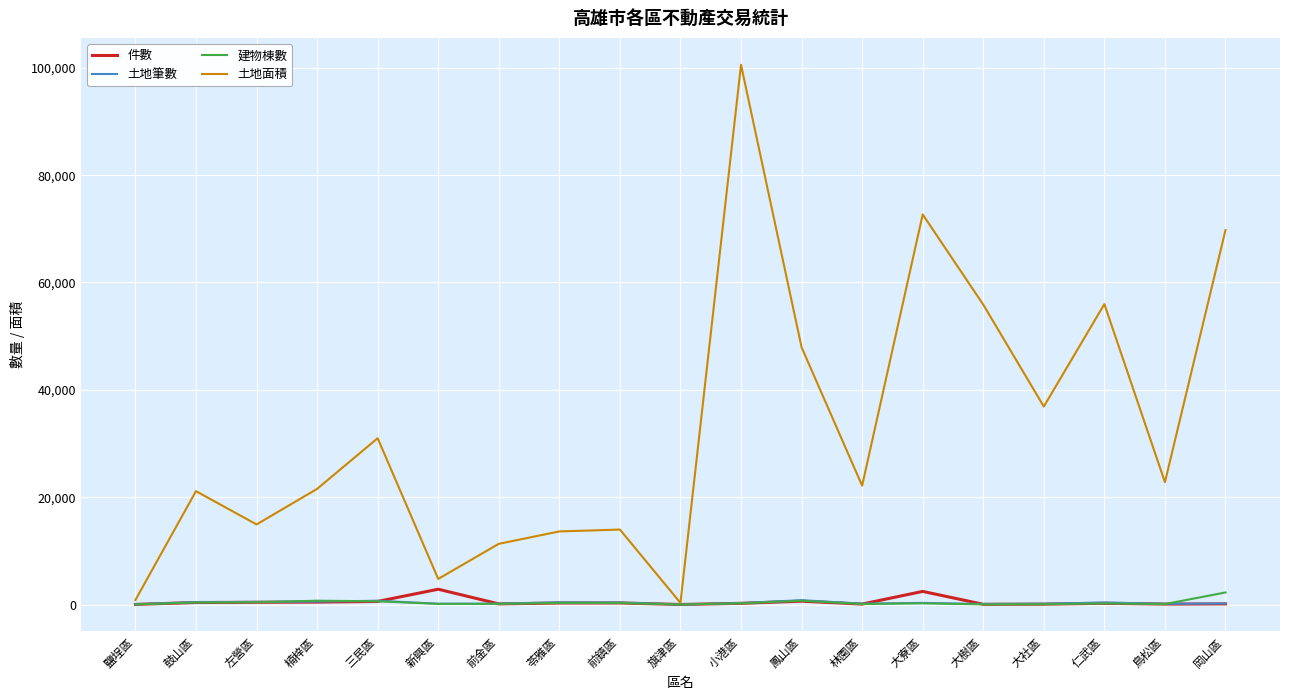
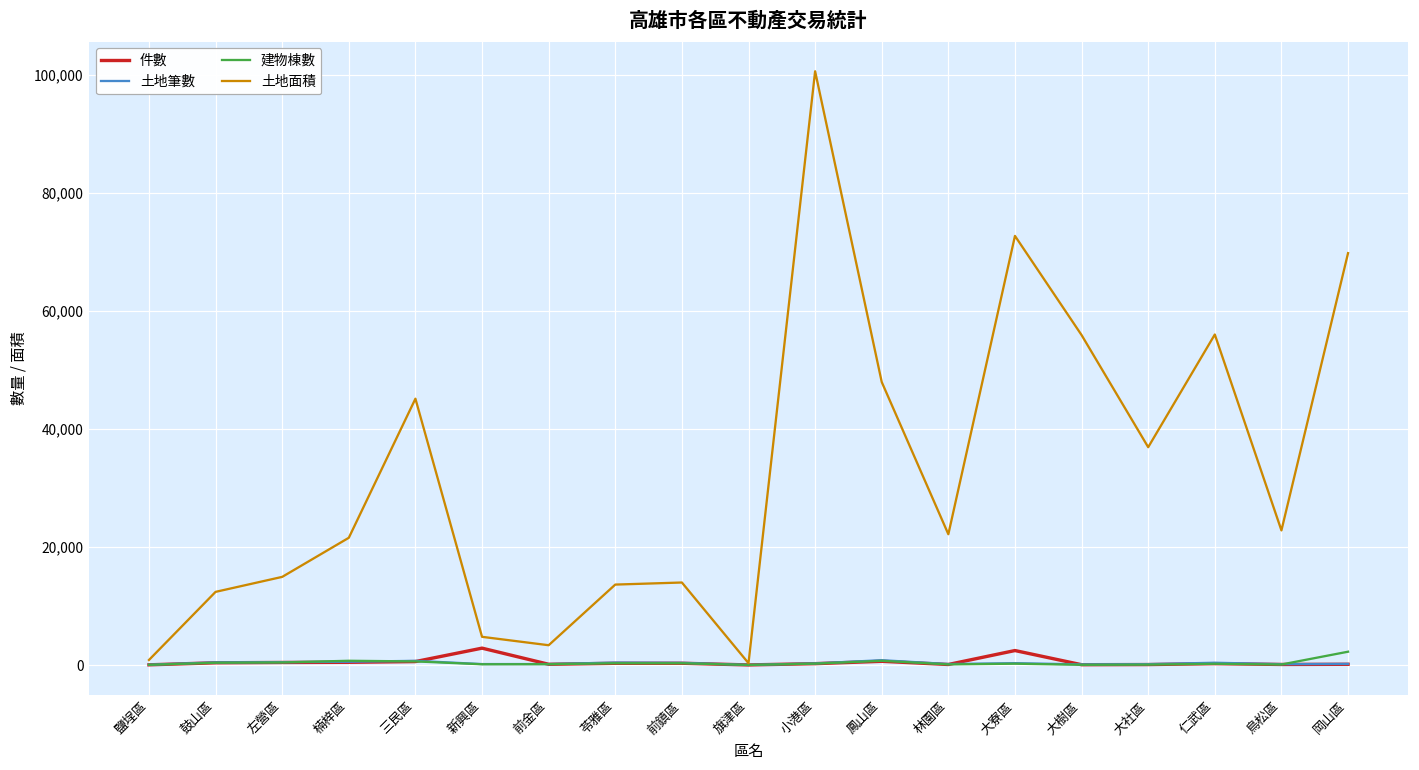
  {
    "件數": {
      "新興區": "3,000",
      "大寮區": "2,000"
    },
    "建物棟數": {
      "岡山區": "2,000"
    },
    "土地面積": {
      "鹽埕區": "1,000",
-     "鼓山區": "21,000",
+     "鼓山區": "12,000",
      "左營區": "15,000",
      "楠梓區": "22,000",
-     "三民區": "31,000",
+     "三民區": "45,000",
      "新興區": "5,000",
-     "前金區": "11,000",
+     "前金區": "3,000",
      "苓雅區": "14,000",
      "前鎮區": "14,000",
      "小港區": "101,000",
      "鳳山區": "48,000",
      "林園區": "22,000",
      "大寮區": "73,000",
      "大樹區": "56,000",
      "大社區": "37,000",
      "仁武區": "56,000",
      "鳥松區": "23,000",
      "岡山區": "70,000"
    }
  }
